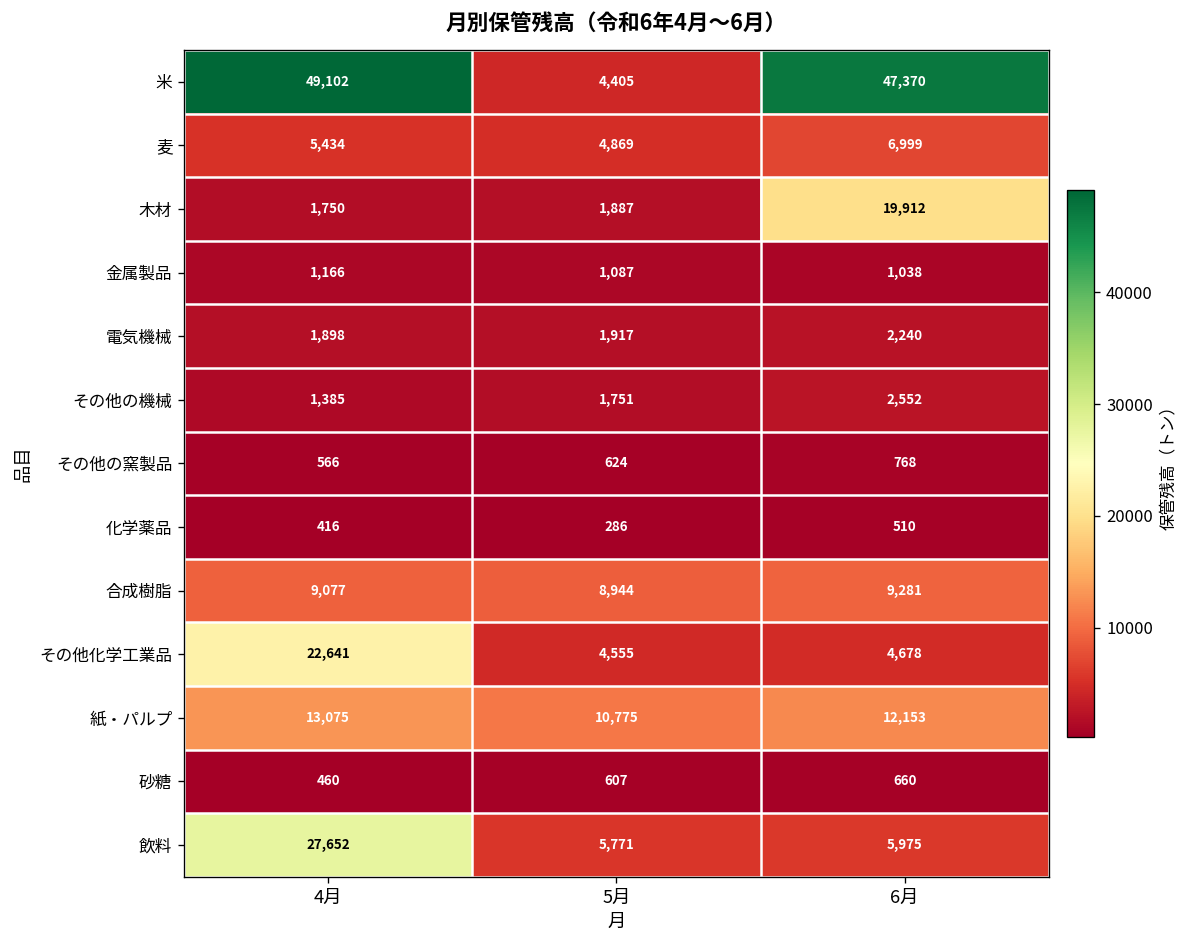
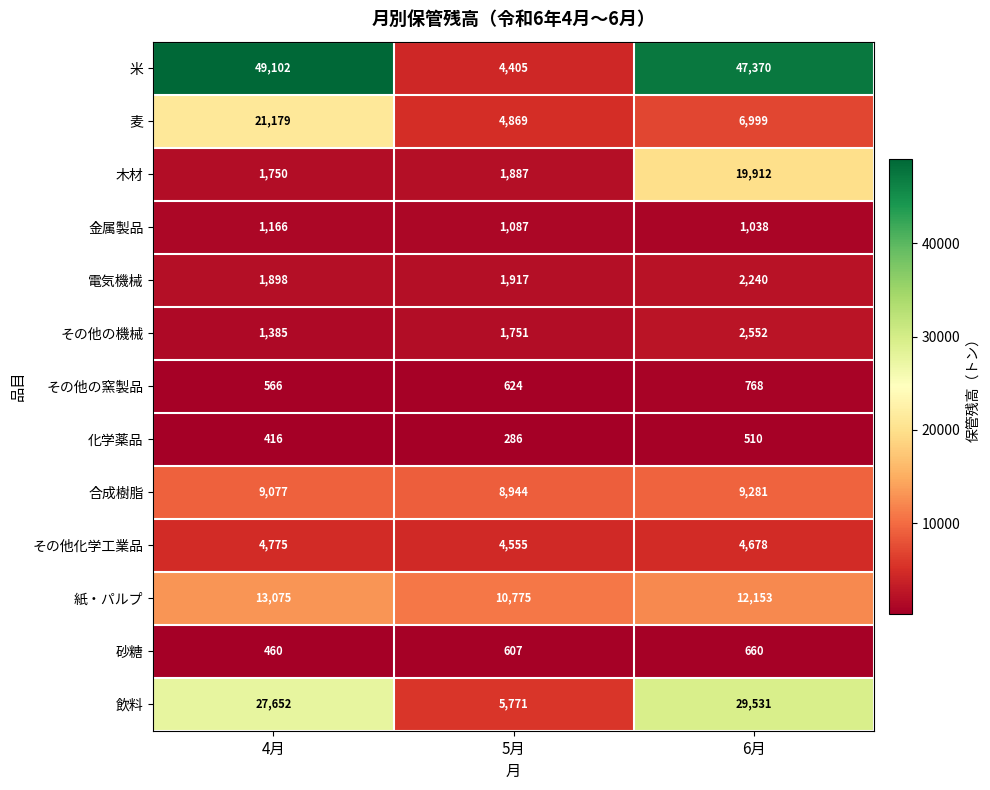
  {
    "米": {
      "4月": "49,102",
      "5月": "4,405",
      "6月": "47,370"
    },
    "麦": {
-     "4月": "5,434",
+     "4月": "21,179",
      "5月": "4,869",
      "6月": "6,999"
    },
    "木材": {
      "4月": "1,750",
      "5月": "1,887",
      "6月": "19,912"
    },
    "金属製品": {
      "4月": "1,166",
      "5月": "1,087",
      "6月": "1,038"
    },
    "電気機械": {
      "4月": "1,898",
      "5月": "1,917",
      "6月": "2,240"
    },
    "その他の機械": {
      "4月": "1,385",
      "5月": "1,751",
      "6月": "2,552"
    },
    "その他の窯製品": {
      "4月": "566",
      "5月": "624",
      "6月": "768"
    },
    "化学薬品": {
      "4月": "416",
      "5月": "286",
      "6月": "510"
    },
    "合成樹脂": {
      "4月": "9,077",
      "5月": "8,944",
      "6月": "9,281"
    },
    "その他化学工業品": {
-     "4月": "22,641",
+     "4月": "4,775",
      "5月": "4,555",
      "6月": "4,678"
    },
    "紙・パルプ": {
      "4月": "13,075",
      "5月": "10,775",
      "6月": "12,153"
    },
    "砂糖": {
      "4月": "460",
      "5月": "607",
      "6月": "660"
    },
    "飲料": {
      "4月": "27,652",
      "5月": "5,771",
-     "6月": "5,975"
+     "6月": "29,531"
    }
  }
